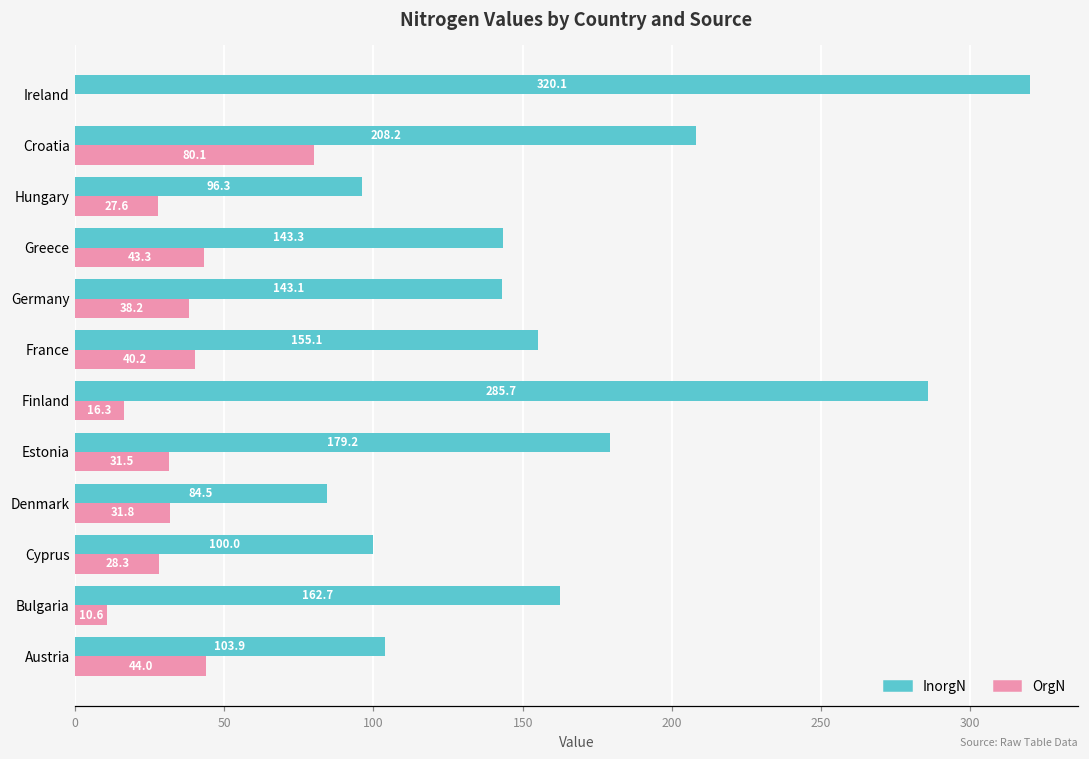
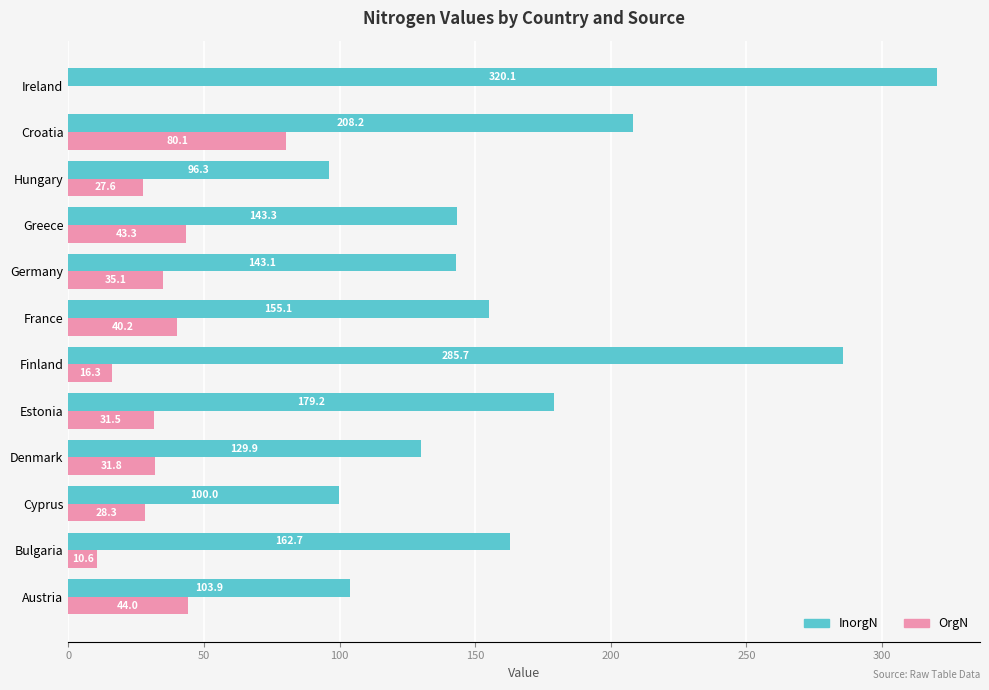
  {
    "InorgN": {
      "Ireland": 320.1,
      "Croatia": 208.2,
      "Hungary": 96.3,
      "Greece": 143.3,
      "Germany": 143.1,
      "France": 155.1,
      "Finland": 285.7,
      "Estonia": 179.2,
-     "Denmark": 84.5,
+     "Denmark": 129.9,
      "Cyprus": 100.0,
      "Bulgaria": 162.7,
      "Austria": 103.9
    },
    "OrgN": {
      "Croatia": 80.1,
      "Hungary": 27.6,
      "Greece": 43.3,
-     "Germany": 38.2,
+     "Germany": 35.1,
      "France": 40.2,
      "Finland": 16.3,
      "Estonia": 31.5,
      "Denmark": 31.8,
      "Cyprus": 28.3,
      "Bulgaria": 10.6,
      "Austria": 44.0
    }
  }
